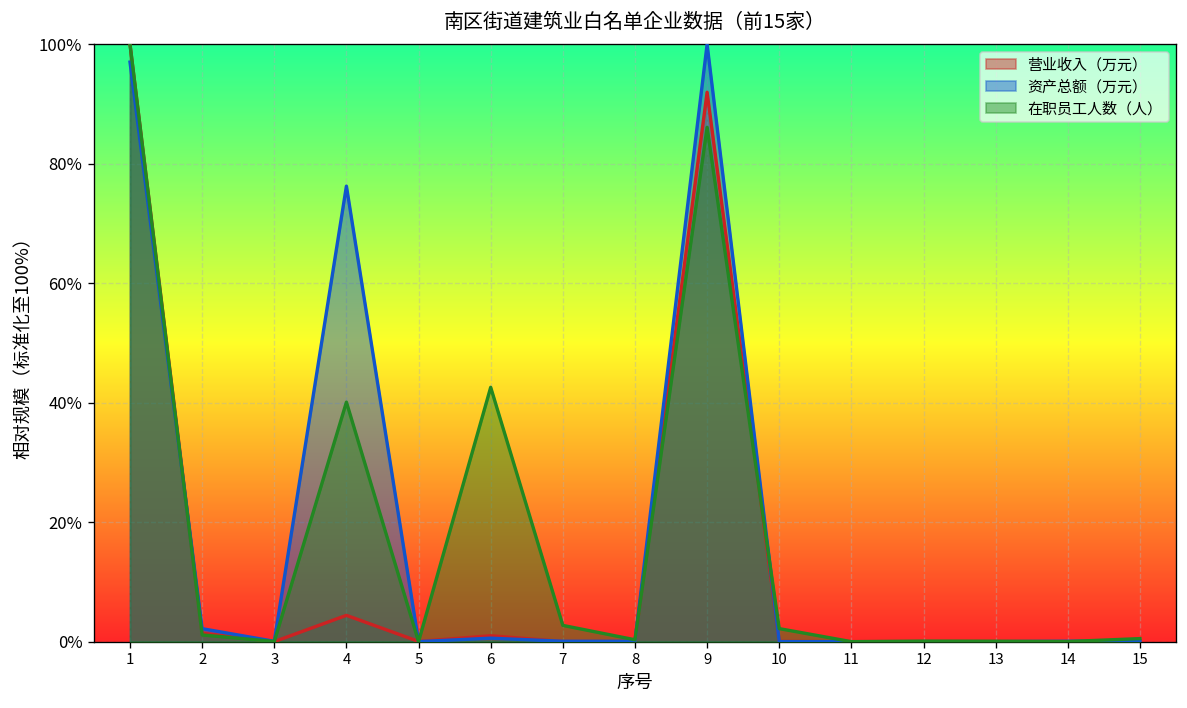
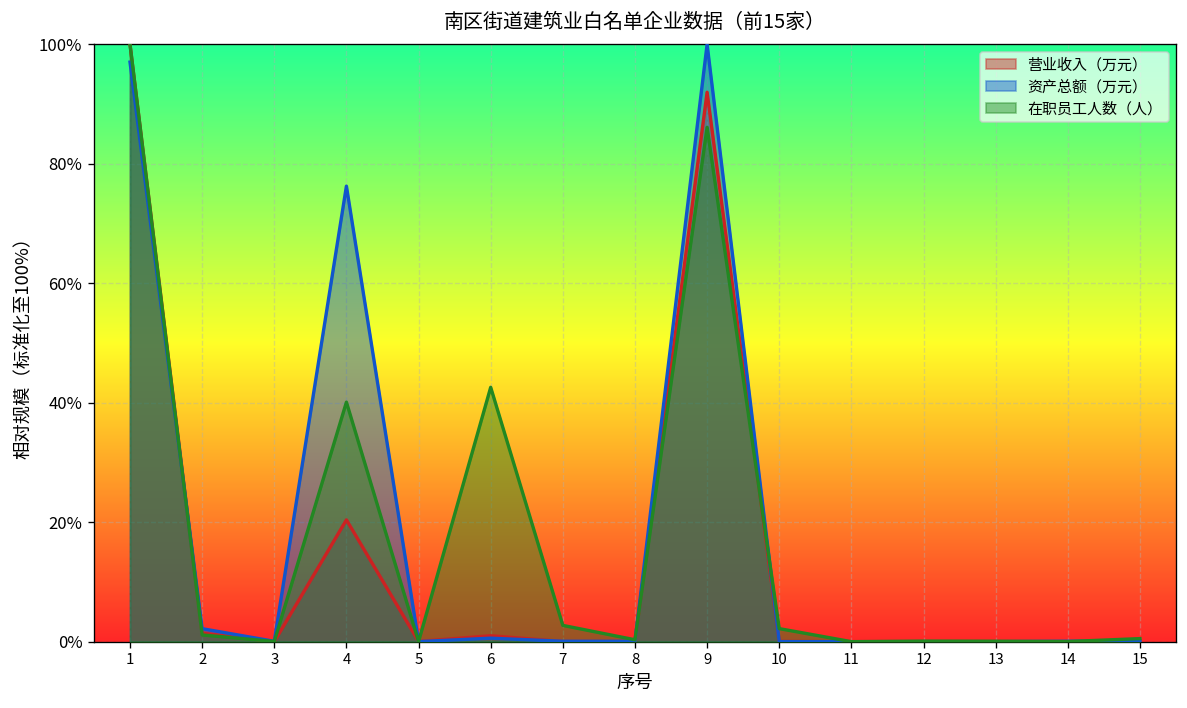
  {
    "营业收入（万元）": {
-     "4": "4%",
+     "4": "20%",
      "9": "92%"
    },
    "资产总额（万元）": {
      "1": "97%",
      "2": "2%",
      "4": "76%",
      "9": "100%"
    },
    "在职员工人数（人）": {
      "4": "40%",
      "6": "43%",
      "7": "3%",
      "9": "86%",
      "10": "2%"
    }
  }
